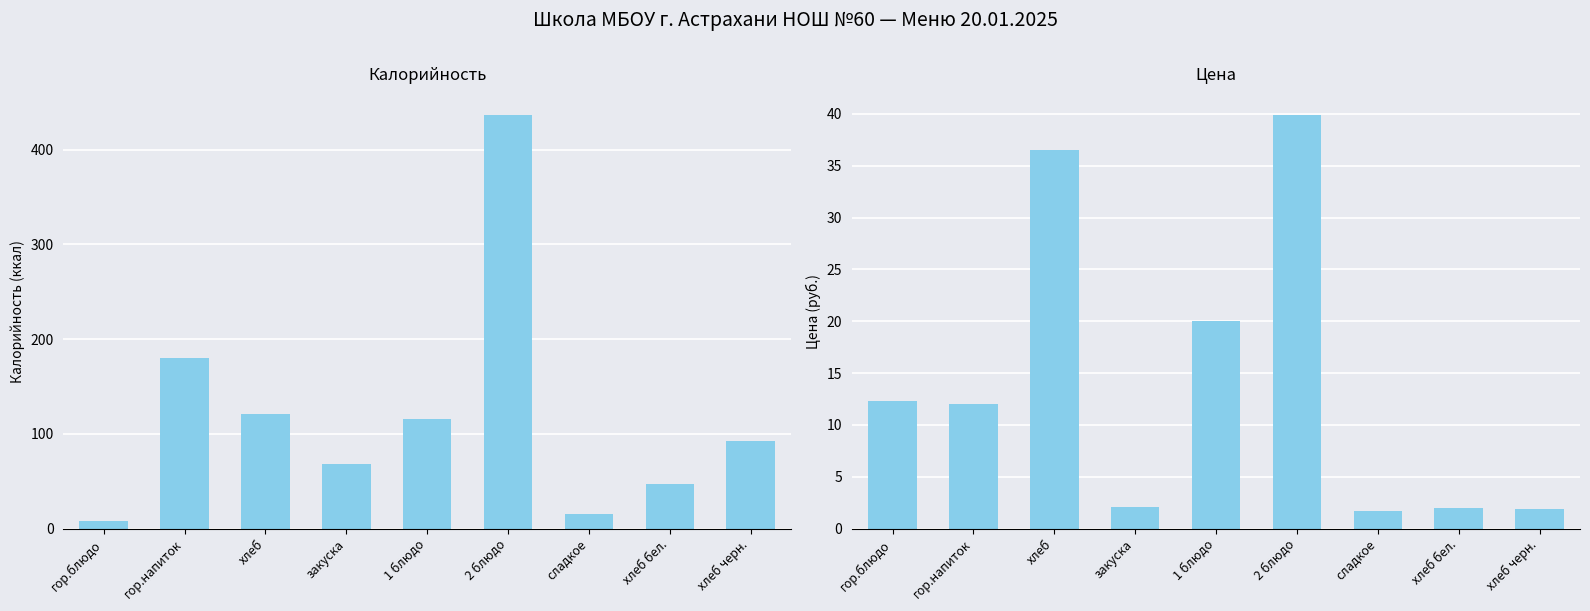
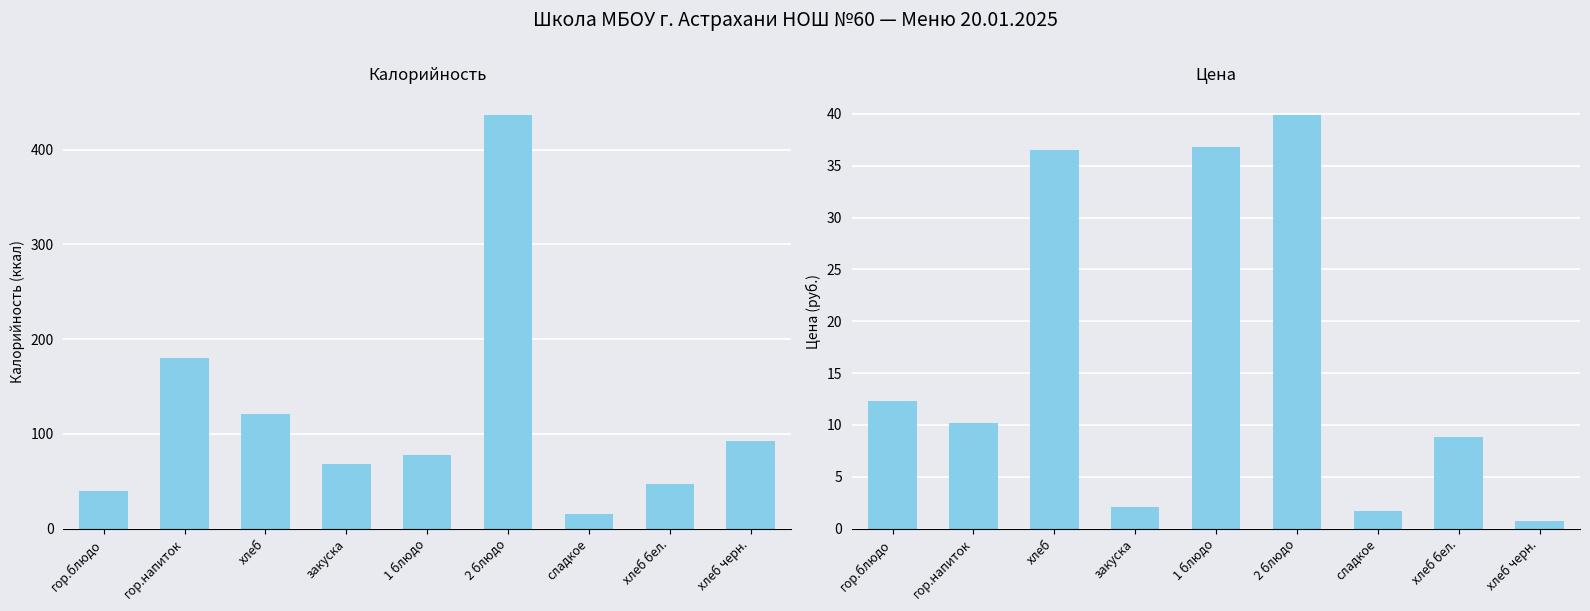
  {
    "Калорийность": {
-     "гор.блюдо": 10,
+     "гор.блюдо": 40,
      "гор.напиток": 180,
      "хлеб": 120,
      "закуска": 70,
-     "1 блюдо": 120,
+     "1 блюдо": 80,
      "2 блюдо": 440,
      "сладкое": 20,
      "хлеб бел.": 50,
      "хлеб черн.": 90
    },
    "Цена": {
      "гор.блюдо": 12.3,
-     "гор.напиток": 12.0,
+     "гор.напиток": 10.2,
      "хлеб": 36.5,
      "закуска": 2.1,
-     "1 блюдо": 20.0,
+     "1 блюдо": 36.8,
      "2 блюдо": 39.9,
      "сладкое": 1.7,
-     "хлеб бел.": 2.0,
-     "хлеб черн.": 1.9
+     "хлеб бел.": 8.8,
+     "хлеб черн.": 0.7
    }
  }
